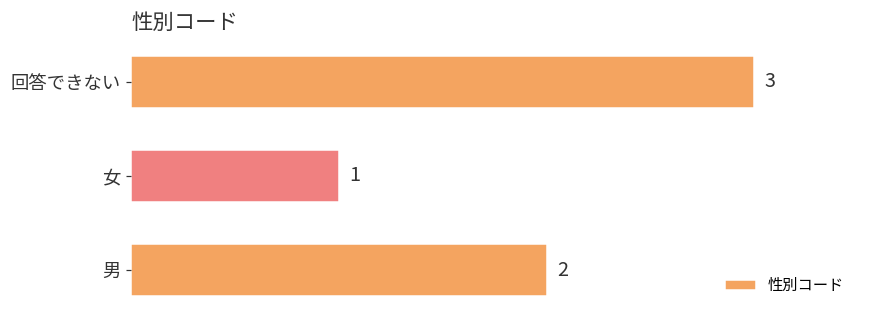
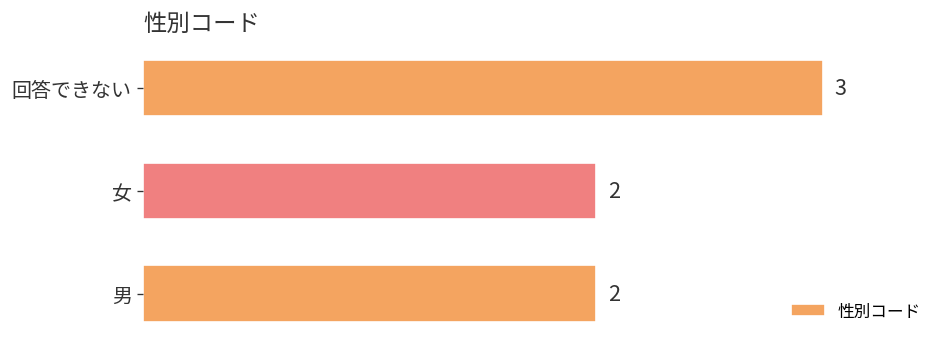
  {
    "回答できない": 3,
-   "女": 1,
+   "女": 2,
    "男": 2
  }
